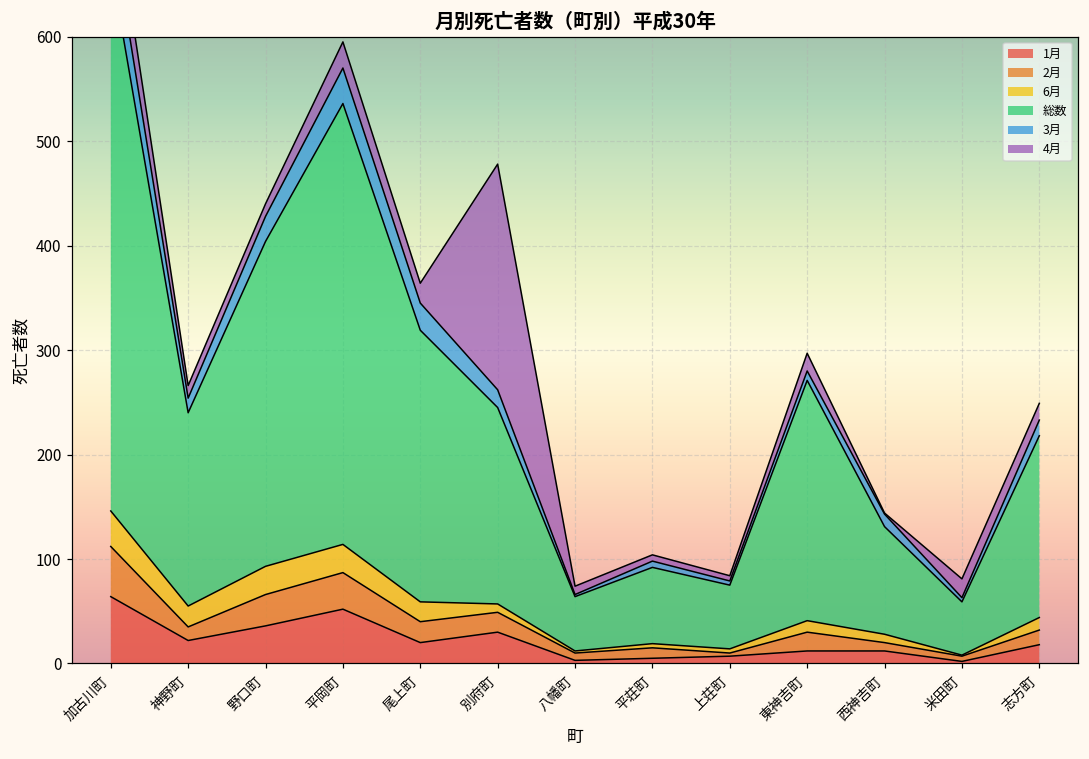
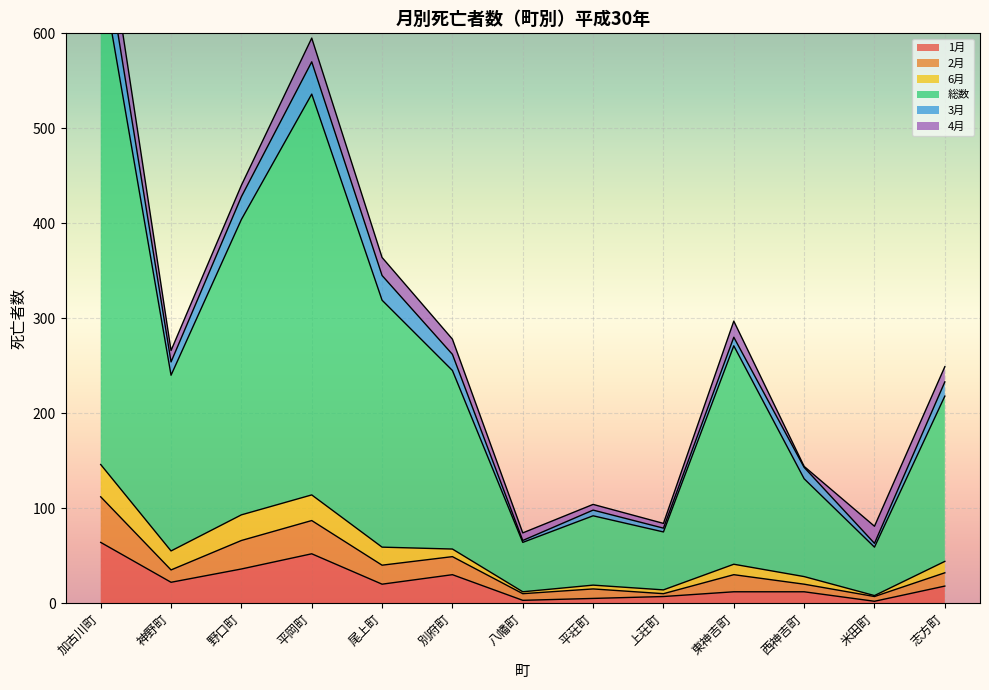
  {
    "6月": {
      "加古川町": 30,
      "神野町": 20,
      "野口町": 30,
      "平岡町": 30,
      "尾上町": 20,
      "別府町": 10,
      "平荘町": 0,
      "上荘町": 0,
      "東神吉町": 10,
      "西神吉町": 10,
      "志方町": 10
    },
    "総数": {
      "神野町": 190,
      "野口町": 310,
      "平岡町": 420,
      "尾上町": 260,
      "別府町": 190,
      "平荘町": 70,
      "上荘町": 60,
      "東神吉町": 230,
      "西神吉町": 100,
      "米田町": 50,
      "志方町": 170
    },
    "3月": {
      "神野町": 10,
      "野口町": 20,
      "平岡町": 30,
      "尾上町": 30,
      "別府町": 20,
      "平荘町": 10,
      "上荘町": 0,
      "東神吉町": 10,
      "米田町": 0,
      "志方町": 20
    },
    "4月": {
      "神野町": 10,
      "野口町": 10,
      "平岡町": 30,
      "尾上町": 20,
-     "別府町": 220,
+     "別府町": 20,
      "八幡町": 10,
      "平荘町": 10,
      "上荘町": 10,
      "東神吉町": 20,
      "米田町": 20,
      "志方町": 20
    }
  }
